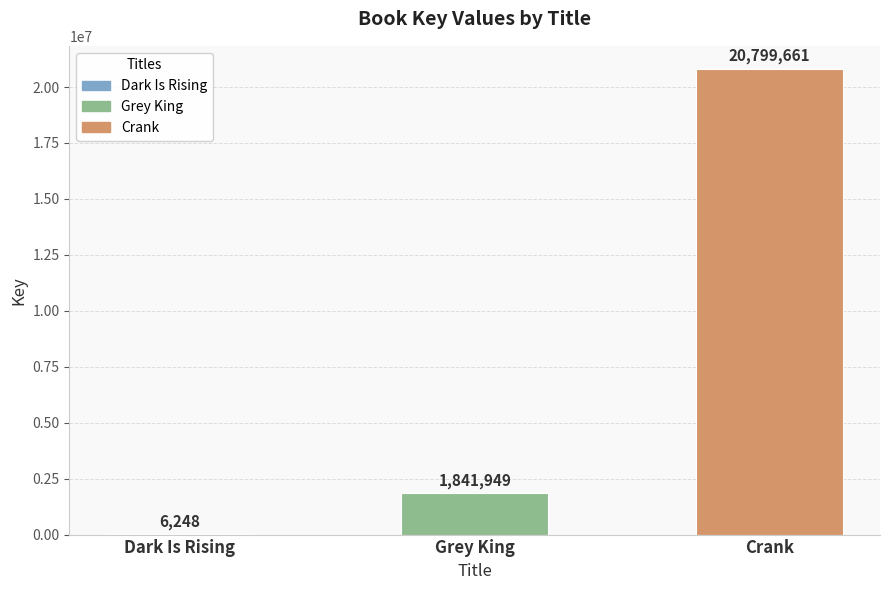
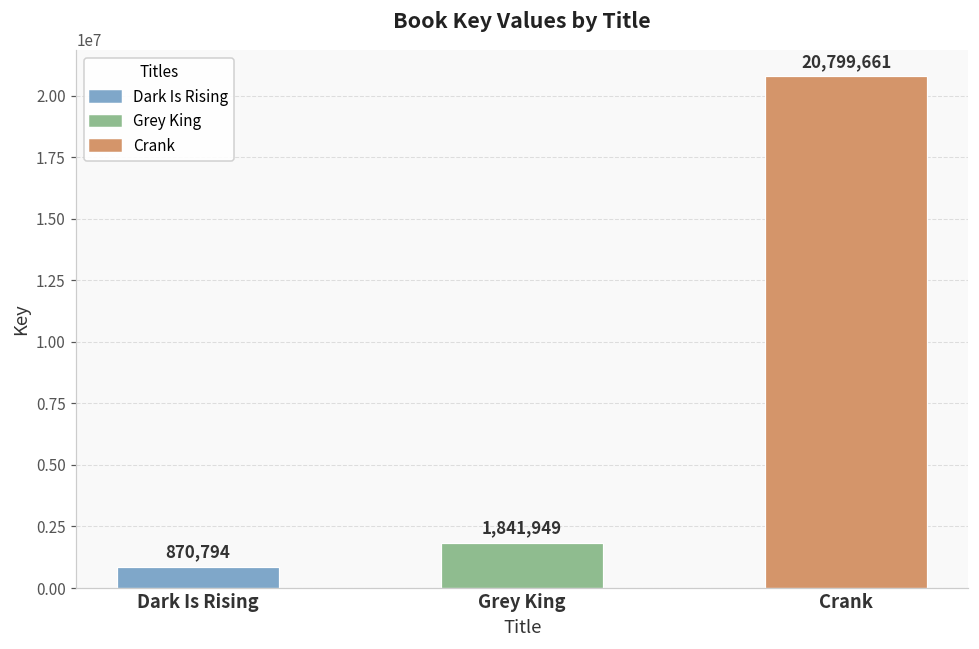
  {
-   "Dark Is Rising": "6,248",
+   "Dark Is Rising": "870,794",
    "Grey King": "1,841,949",
    "Crank": "20,799,661"
  }
